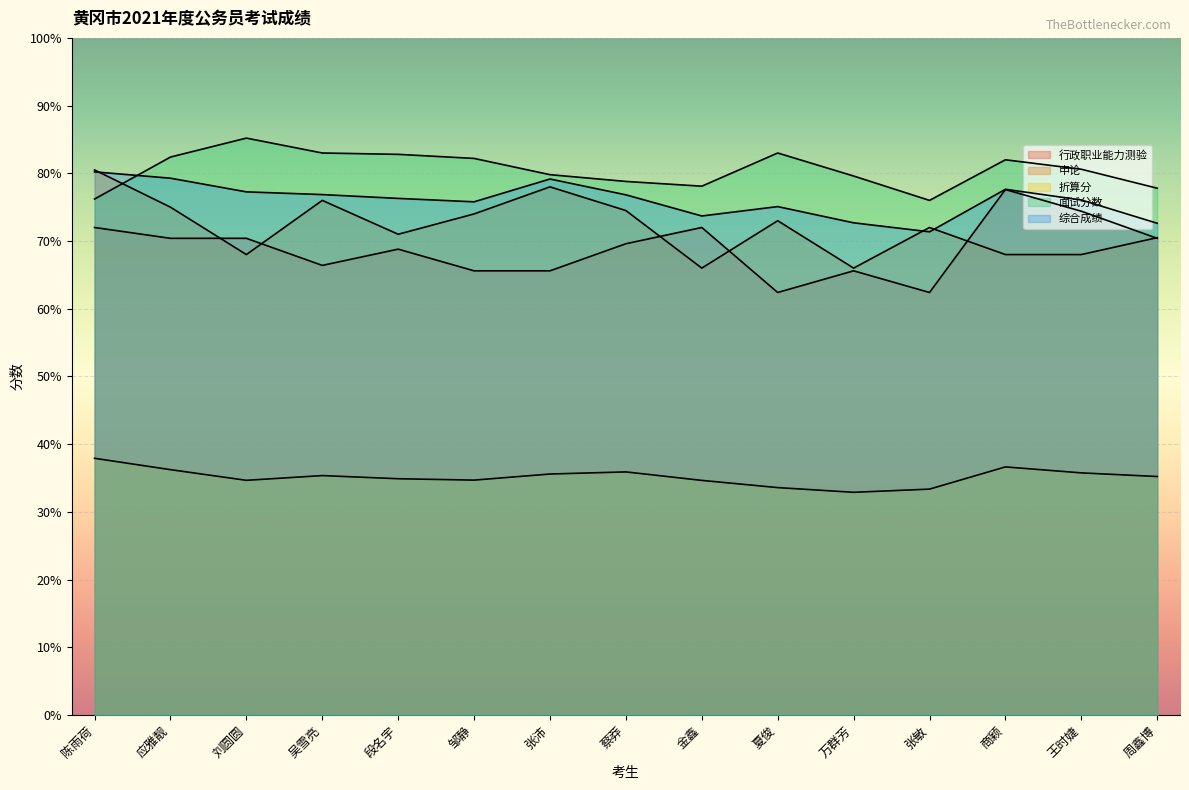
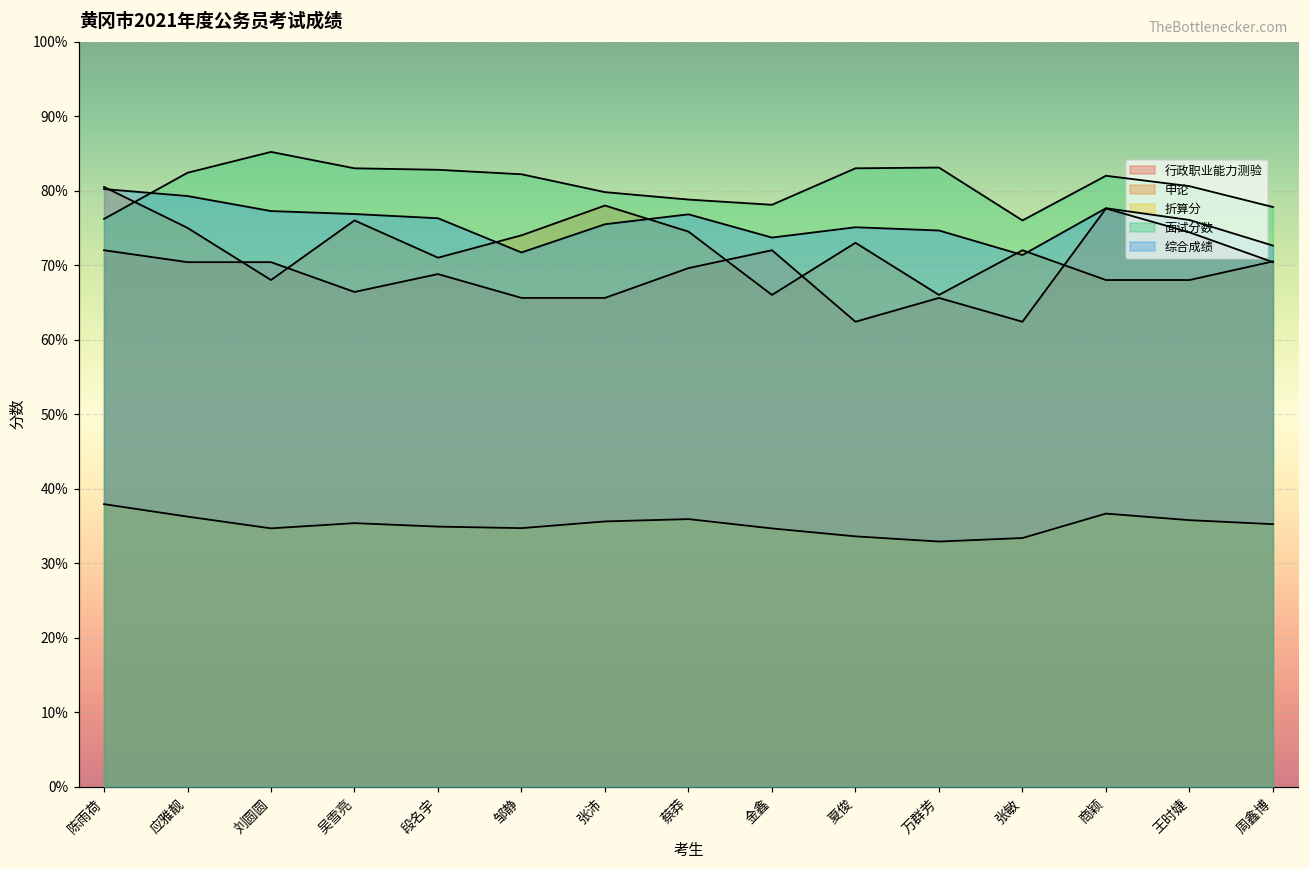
  {
    "面试分数": {
      "陈雨荷": "76%",
      "应雅靓": "82%",
      "刘圆圆": "85%",
      "吴雪亮": "83%",
      "段名宇": "83%",
      "邹静": "82%",
      "张沛": "80%",
      "蔡莽": "79%",
      "金鑫": "78%",
      "夏俊": "83%",
-     "万群芳": "80%",
+     "万群芳": "83%",
      "张敏": "76%",
      "商颖": "82%",
      "周鑫博": "78%"
    },
    "综合成绩": {
      "应雅靓": "79%",
      "刘圆圆": "77%",
      "吴雪亮": "77%",
      "段名宇": "76%",
-     "邹静": "76%",
-     "张沛": "79%",
+     "邹静": "72%",
+     "张沛": "75%",
      "蔡莽": "77%",
      "金鑫": "74%",
      "夏俊": "75%",
-     "万群芳": "73%",
+     "万群芳": "75%",
      "张敏": "71%",
      "周鑫博": "73%"
    }
  }
